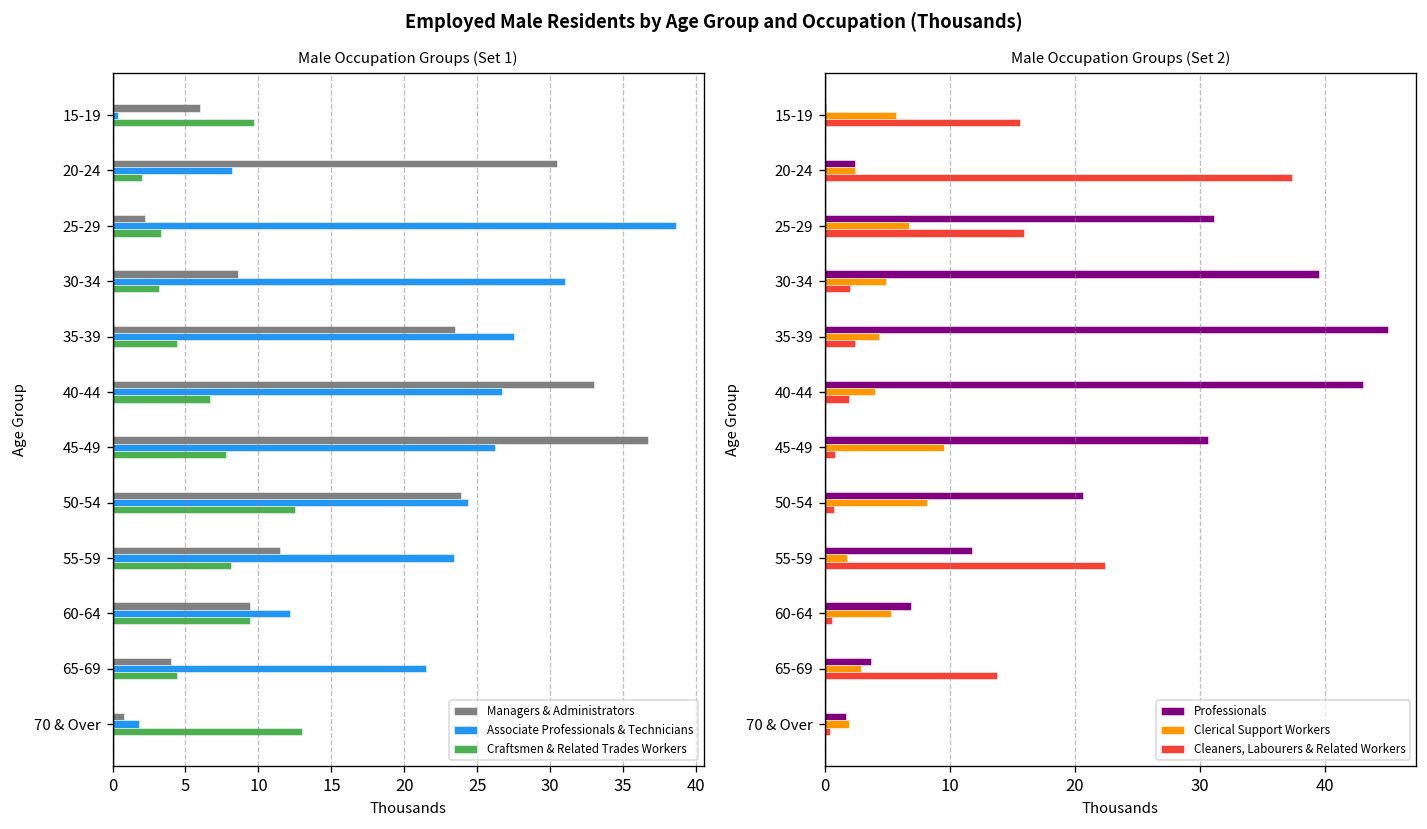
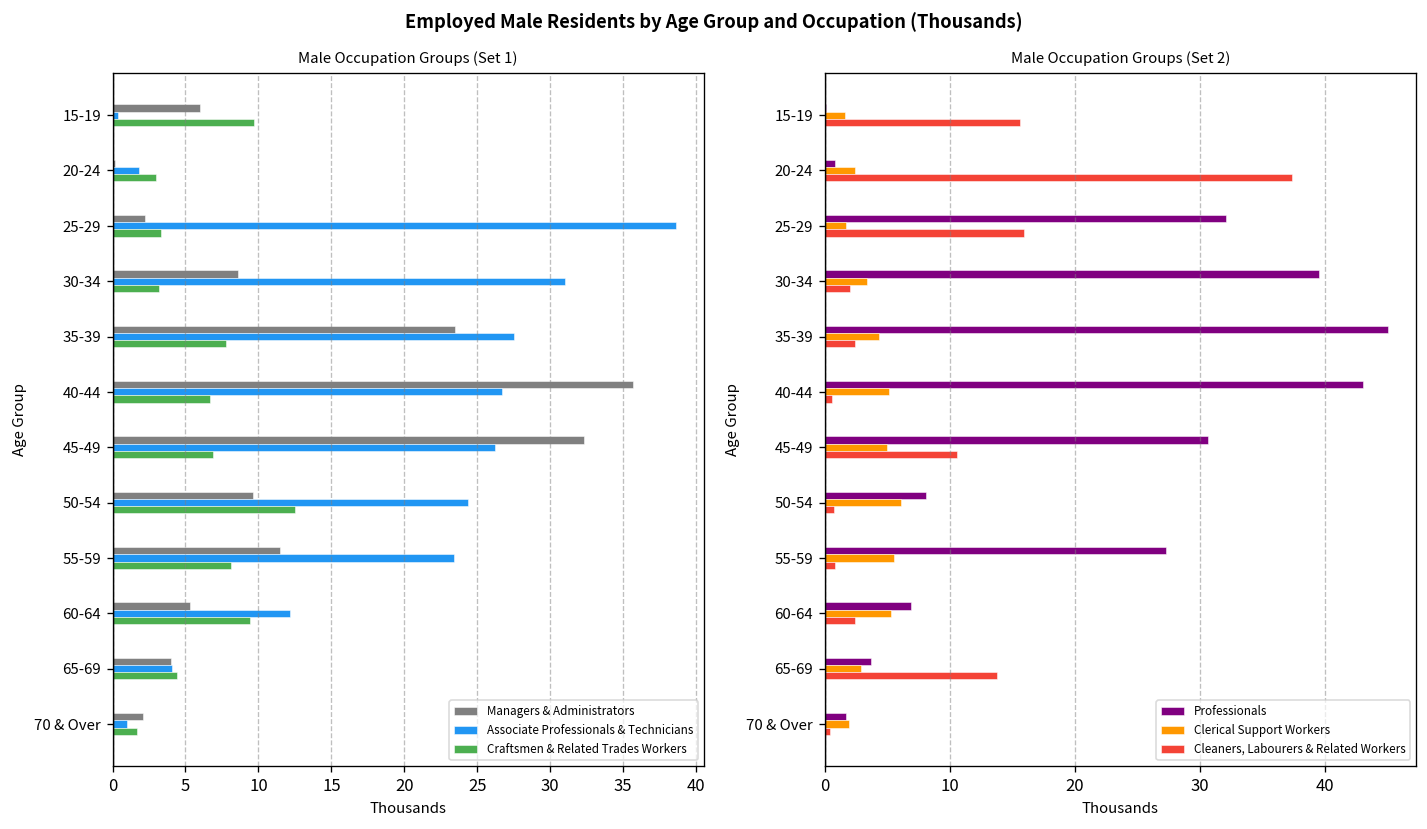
  {
    "Male Occupation Groups (Set 1)": {
      "Managers & Administrators": {
        "15-19": 6.0,
-       "20-24": 30.5,
+       "20-24": 0.2,
        "25-29": 2.2,
        "30-34": 8.6,
        "35-39": 23.5,
-       "40-44": 33.0,
-       "45-49": 36.7,
-       "50-54": 23.9,
+       "40-44": 35.7,
+       "45-49": 32.3,
+       "50-54": 9.6,
        "55-59": 11.5,
-       "60-64": 9.4,
+       "60-64": 5.3,
        "65-69": 4.0,
-       "70 & Over": 0.8
+       "70 & Over": 2.1
      },
      "Associate Professionals & Technicians": {
        "15-19": 0.4,
-       "20-24": 8.2,
+       "20-24": 1.8,
        "25-29": 38.6,
        "30-34": 31.0,
        "35-39": 27.5,
        "40-44": 26.7,
        "45-49": 26.2,
        "50-54": 24.4,
        "55-59": 23.4,
        "60-64": 12.2,
-       "65-69": 21.5,
-       "70 & Over": 1.8
+       "65-69": 4.1,
+       "70 & Over": 1.0
      },
      "Craftsmen & Related Trades Workers": {
        "15-19": 9.7,
-       "20-24": 2,
+       "20-24": 3,
        "25-29": 3.3,
        "30-34": 3.2,
-       "35-39": 4.4,
+       "35-39": 7.8,
        "40-44": 6.7,
-       "45-49": 7.8,
+       "45-49": 6.9,
        "50-54": 12.5,
        "55-59": 8.1,
        "60-64": 9.4,
        "65-69": 4.4,
-       "70 & Over": 13.0
+       "70 & Over": 1.7
      }
    },
    "Male Occupation Groups (Set 2)": {
      "Professionals": {
-       "20-24": 2.4,
-       "25-29": 31.1,
+       "20-24": 0.8,
+       "25-29": 32.1,
        "30-34": 39.5,
        "35-39": 45.0,
        "40-44": 43.0,
        "45-49": 30.6,
-       "50-54": 20.6,
-       "55-59": 11.8,
+       "50-54": 8.1,
+       "55-59": 27.3,
        "60-64": 6.9,
        "65-69": 3.7,
        "70 & Over": 1.7
      },
      "Clerical Support Workers": {
-       "15-19": 5.7,
+       "15-19": 1.6,
        "20-24": 2.4,
-       "25-29": 6.7,
-       "30-34": 4.9,
+       "25-29": 1.7,
+       "30-34": 3.4,
        "35-39": 4.3,
-       "40-44": 4.0,
-       "45-49": 9.5,
-       "50-54": 8.2,
-       "55-59": 1.8,
+       "40-44": 5.1,
+       "45-49": 5.0,
+       "50-54": 6.1,
+       "55-59": 5.5,
        "60-64": 5.3,
        "65-69": 2.9,
        "70 & Over": 1.9
      },
      "Cleaners, Labourers & Related Workers": {
        "15-19": 15.6,
        "20-24": 37.3,
        "25-29": 15.9,
        "30-34": 2.0,
        "35-39": 2.4,
-       "40-44": 1.9,
-       "45-49": 0.8,
+       "40-44": 0.6,
+       "45-49": 10.6,
        "50-54": 0.7,
-       "55-59": 22.4,
-       "60-64": 0.6,
+       "55-59": 0.8,
+       "60-64": 2.4,
        "65-69": 13.8,
        "70 & Over": 0.4
      }
    }
  }
